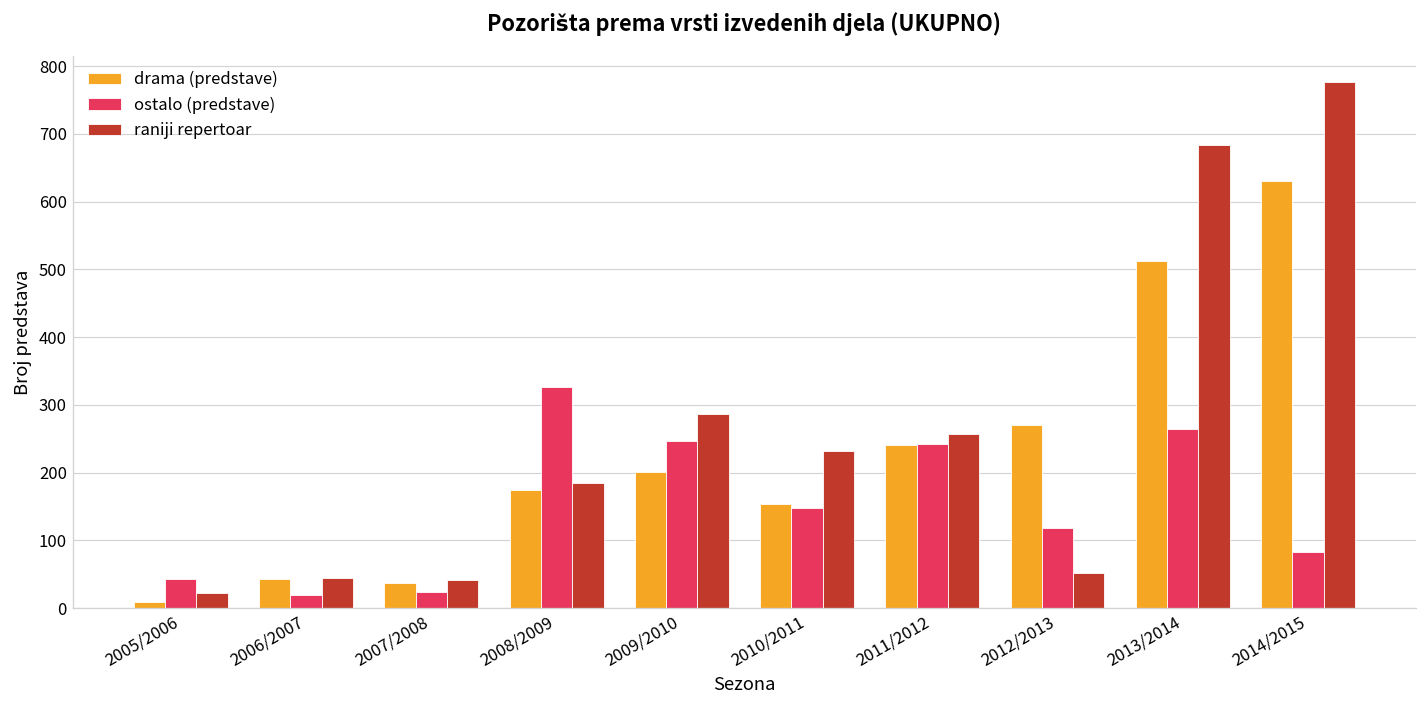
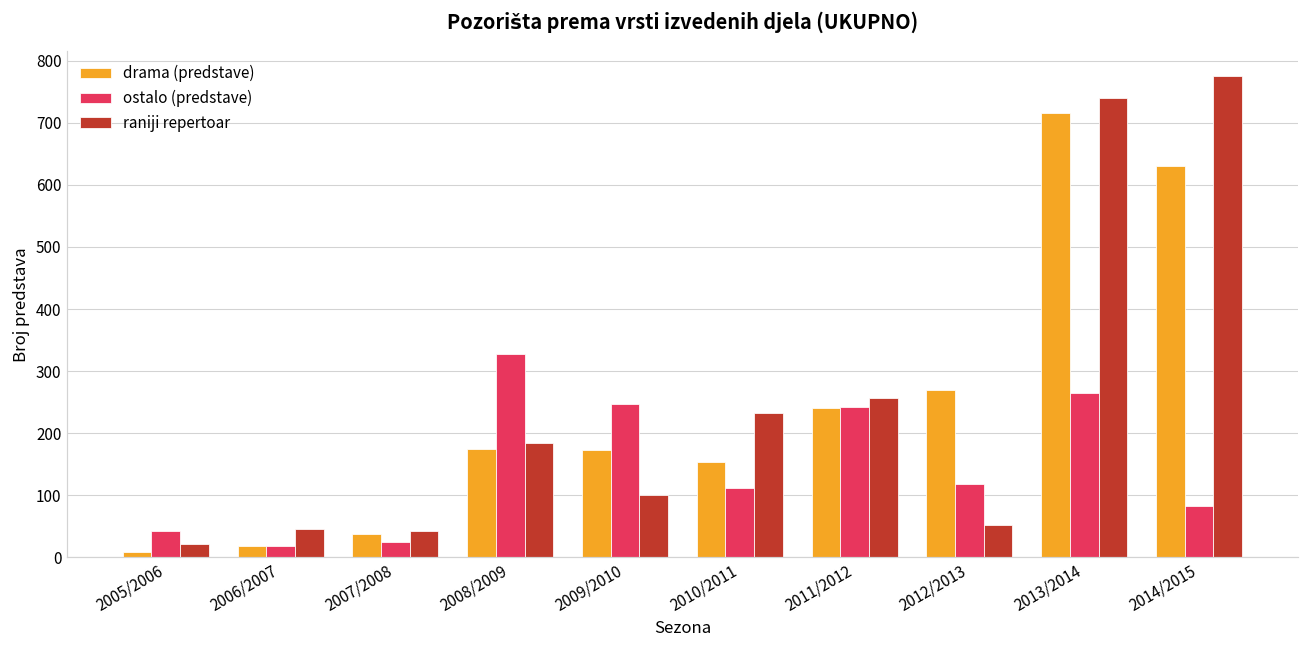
  {
    "drama (predstave)": {
      "2005/2006": 10,
-     "2006/2007": 40,
+     "2006/2007": 20,
      "2007/2008": 40,
      "2008/2009": 170,
-     "2009/2010": 200,
+     "2009/2010": 170,
      "2010/2011": 150,
      "2011/2012": 240,
      "2012/2013": 270,
-     "2013/2014": 510,
+     "2013/2014": 720,
      "2014/2015": 630
    },
    "ostalo (predstave)": {
      "2005/2006": 40,
      "2006/2007": 20,
      "2007/2008": 20,
      "2008/2009": 330,
      "2009/2010": 250,
-     "2010/2011": 150,
+     "2010/2011": 110,
      "2011/2012": 240,
      "2012/2013": 120,
      "2013/2014": 260,
      "2014/2015": 80
    },
    "raniji repertoar": {
      "2005/2006": 20,
      "2006/2007": 50,
      "2007/2008": 40,
      "2008/2009": 190,
-     "2009/2010": 290,
+     "2009/2010": 100,
      "2010/2011": 230,
      "2011/2012": 260,
      "2012/2013": 50,
-     "2013/2014": 680,
+     "2013/2014": 740,
      "2014/2015": 780
    }
  }
